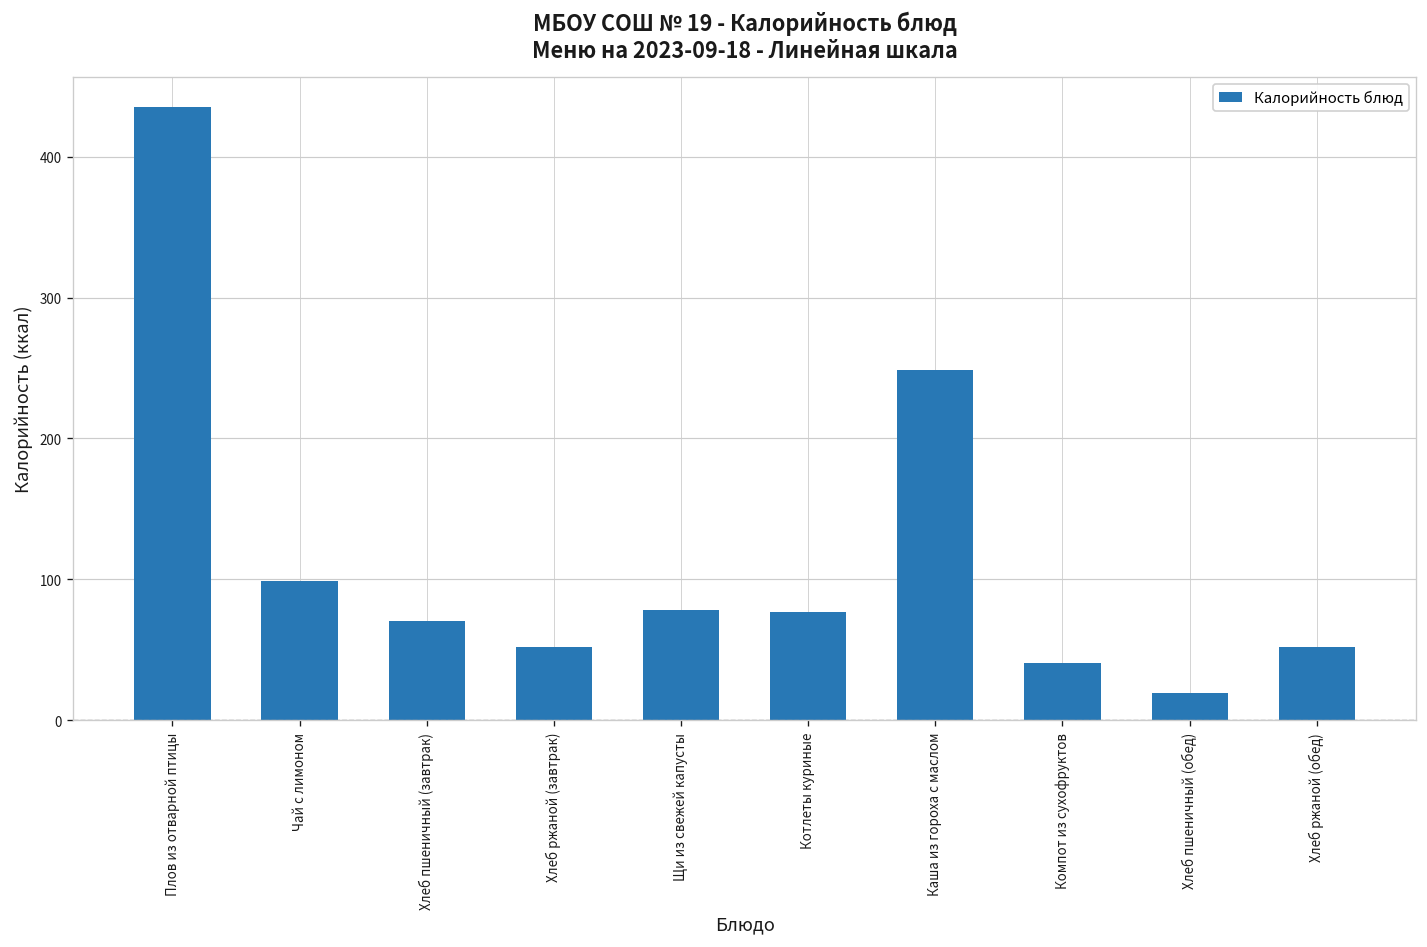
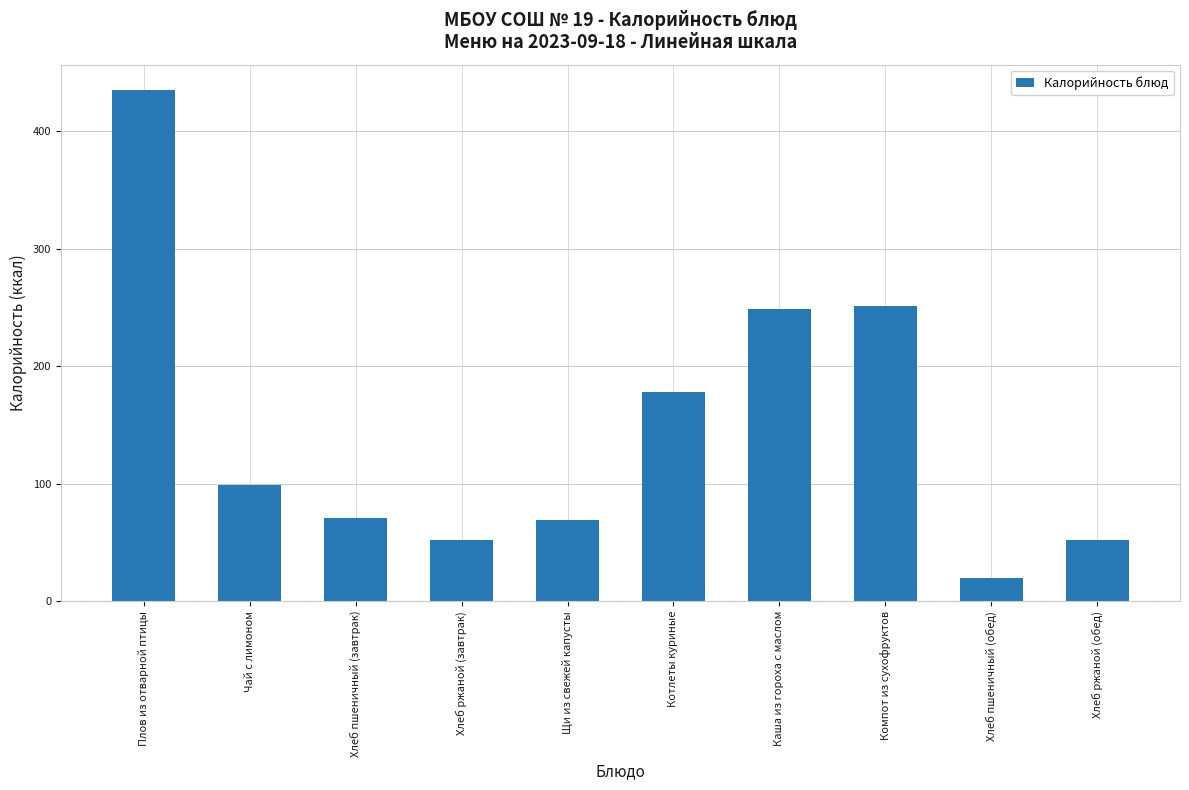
  {
    "Плов из отварной птицы": 435,
    "Чай с лимоном": 99,
    "Хлеб пшеничный (завтрак)": 71,
    "Хлеб ржаной (завтрак)": 52,
-   "Щи из свежей капусты": 79,
-   "Котлеты куриные": 77,
+   "Щи из свежей капусты": 69,
+   "Котлеты куриные": 178,
    "Каша из гороха с маслом": 249,
-   "Компот из сухофруктов": 40,
+   "Компот из сухофруктов": 251,
    "Хлеб пшеничный (обед)": 20,
    "Хлеб ржаной (обед)": 52
  }
